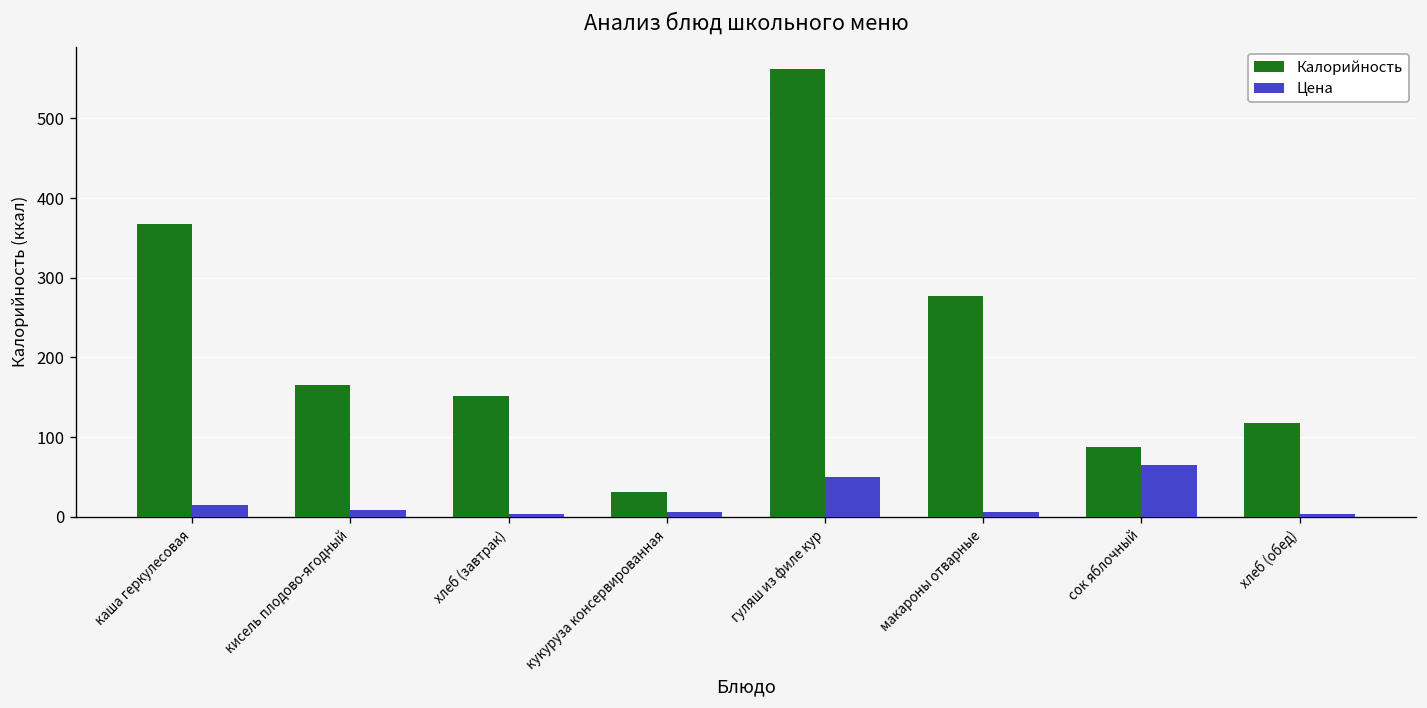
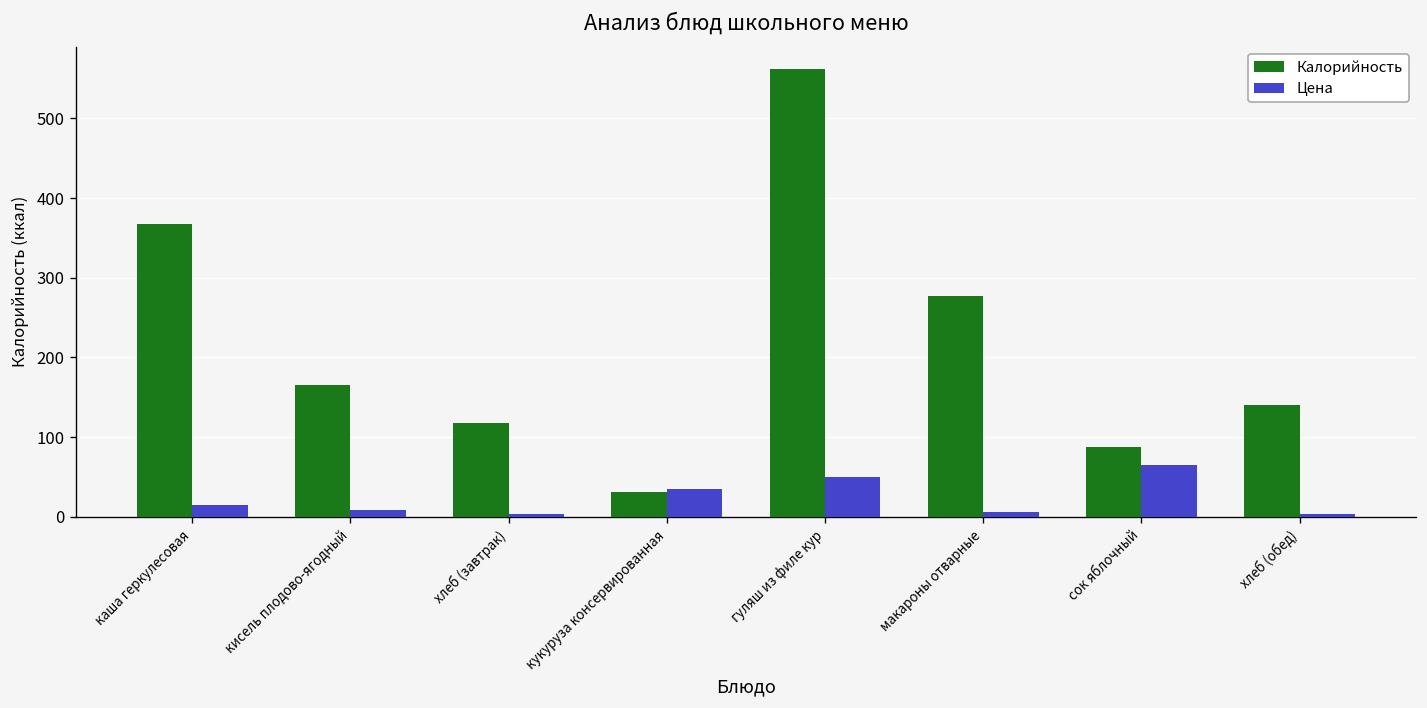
  {
    "Калорийность": {
      "каша геркулесовая": 370,
      "кисель плодово-ягодный": 170,
-     "хлеб (завтрак)": 150,
+     "хлеб (завтрак)": 120,
      "кукуруза консервированная": 30,
      "гуляш из филе кур": 560,
      "макароны отварные": 280,
      "сок яблочный": 90,
-     "хлеб (обед)": 120
+     "хлеб (обед)": 140
    },
    "Цена": {
      "каша геркулесовая": 10,
      "кисель плодово-ягодный": 10,
-     "кукуруза консервированная": 10,
+     "кукуруза консервированная": 40,
      "гуляш из филе кур": 50,
      "макароны отварные": 10,
      "сок яблочный": 70
    }
  }
